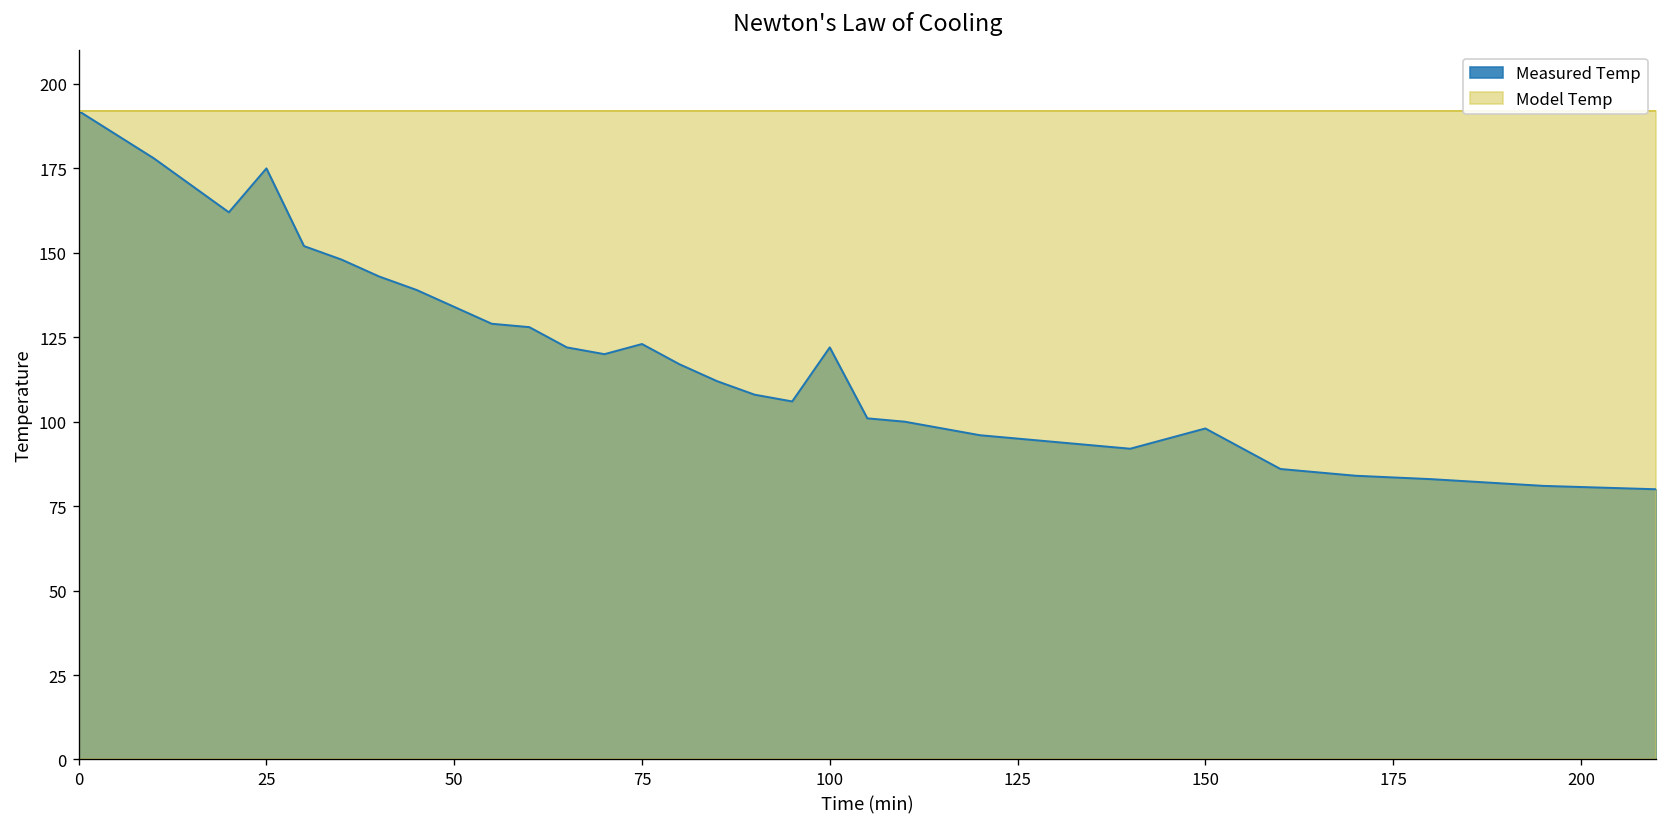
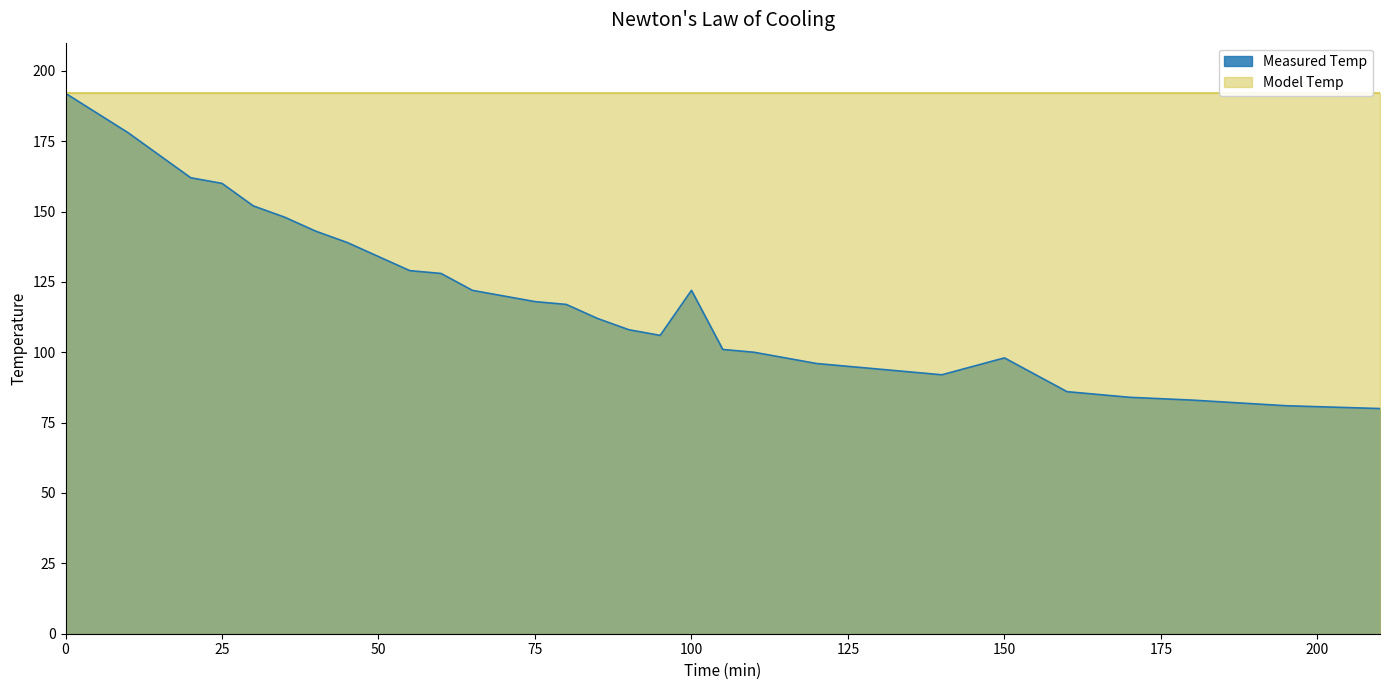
  {
    "Measured Temp": {
-     "25": 175,
+     "25": 160,
      "50": 134,
-     "75": 123,
+     "75": 118,
      "100": 122,
      "150": 98
    },
    "Model Temp": {
      "25": 192,
      "50": 192,
      "75": 192,
      "100": 192,
      "150": 192
    }
  }
